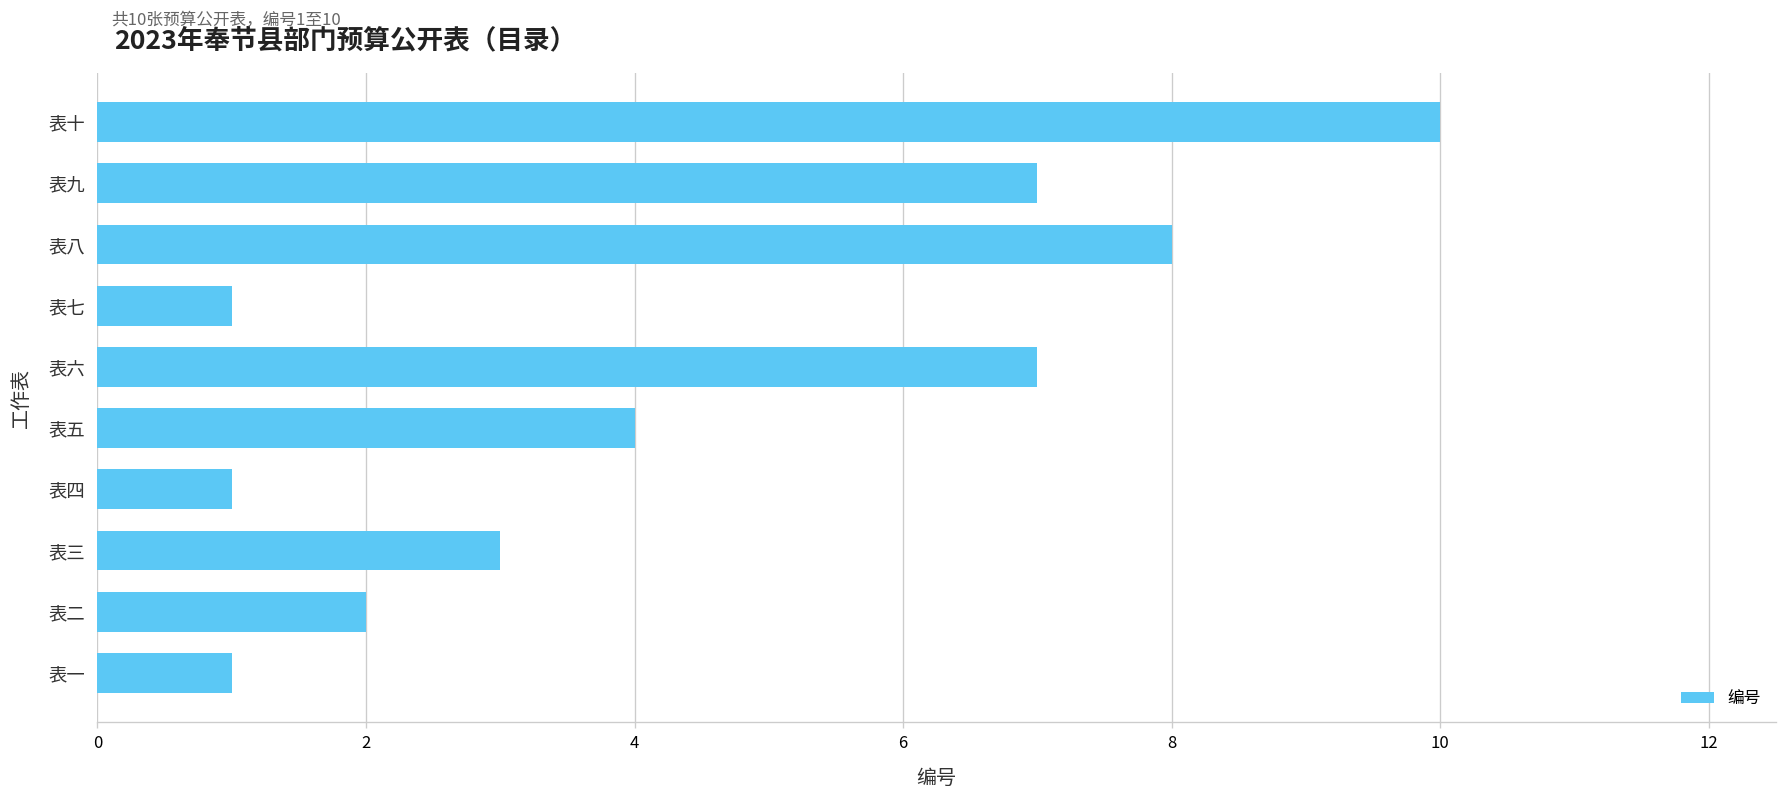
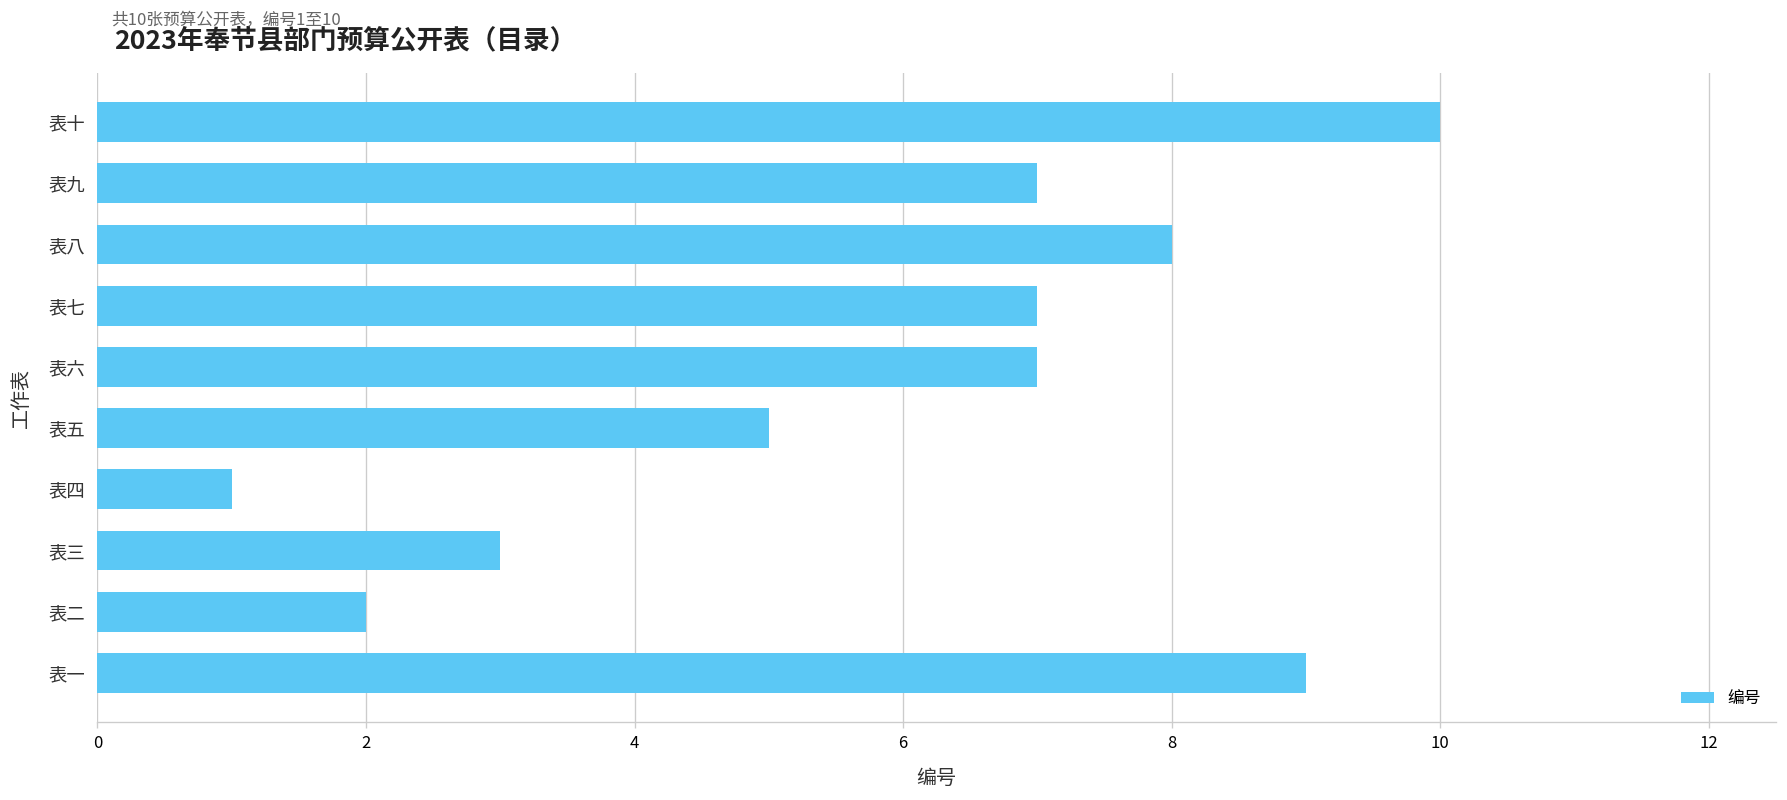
  {
    "表十": 10,
    "表九": 7,
    "表八": 8,
-   "表七": 1,
+   "表七": 7,
    "表六": 7,
-   "表五": 4,
+   "表五": 5,
    "表四": 1,
    "表三": 3,
    "表二": 2,
-   "表一": 1
+   "表一": 9
  }
